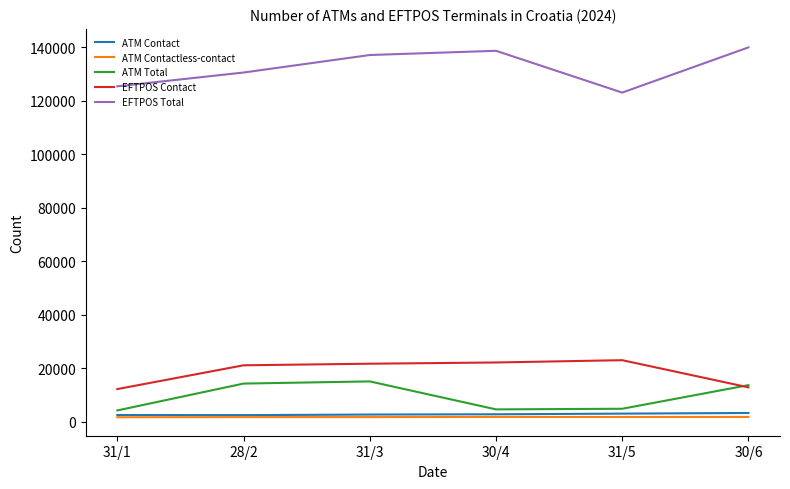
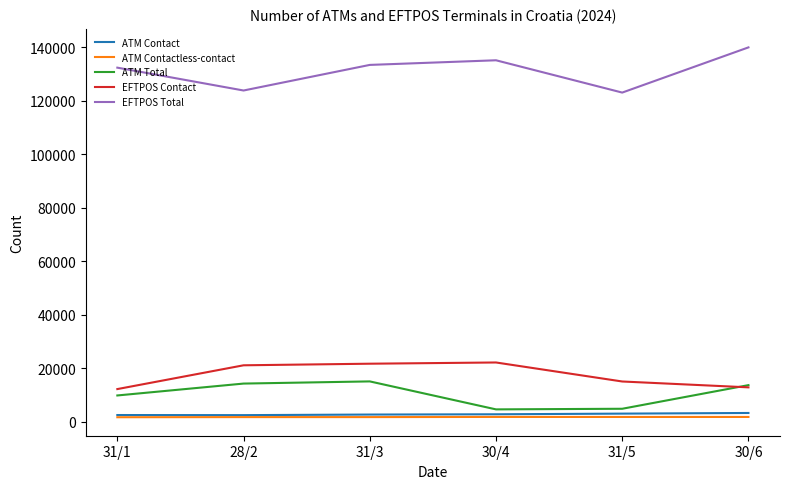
  {
    "ATM Contact": {
      "30/4": 3000,
      "31/5": 3000,
      "30/6": 3000
    },
    "ATM Contactless-contact": {
      "30/4": 2000,
      "31/5": 2000,
      "30/6": 2000
    },
    "ATM Total": {
-     "31/1": 4000,
+     "31/1": 10000,
      "28/2": 14000,
      "31/3": 15000,
      "30/4": 5000,
      "31/5": 5000
    },
    "EFTPOS Contact": {
      "31/1": 12000,
      "28/2": 21000,
      "31/3": 22000,
      "30/4": 22000,
-     "31/5": 23000
+     "31/5": 15000
    },
    "EFTPOS Total": {
-     "31/1": 125000,
-     "28/2": 131000,
-     "31/3": 137000,
-     "30/4": 139000,
+     "31/1": 132000,
+     "28/2": 124000,
+     "31/3": 133000,
+     "30/4": 135000,
      "31/5": 123000,
      "30/6": 140000
    }
  }
